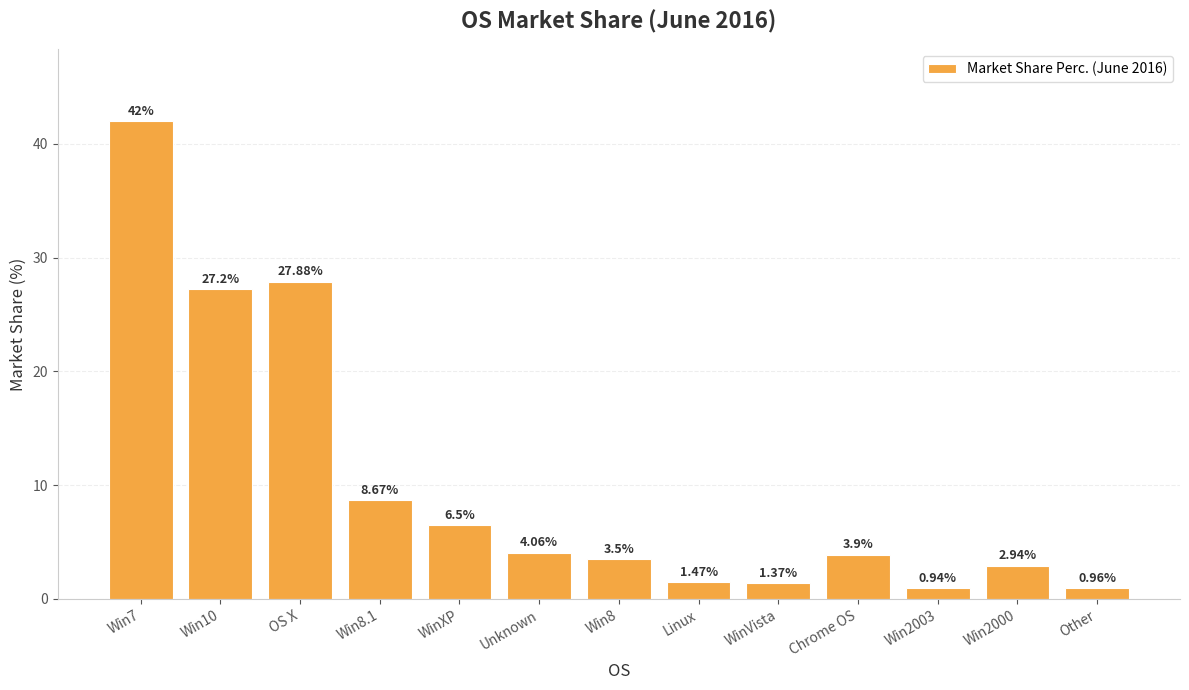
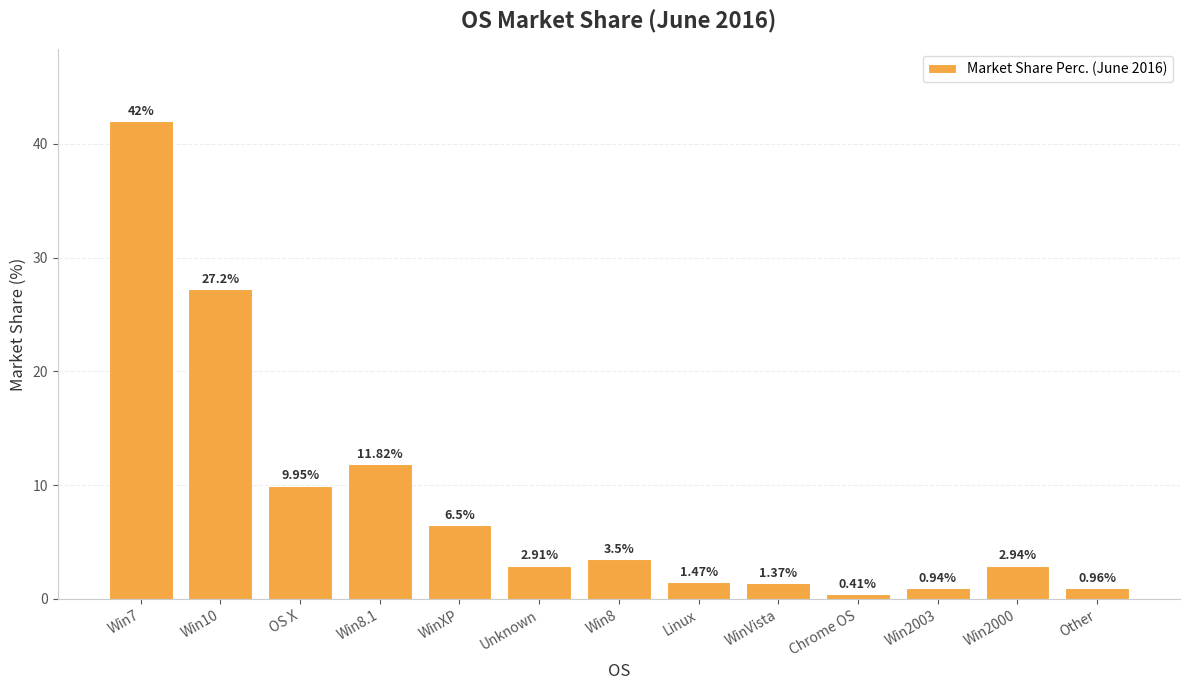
  {
    "Win7": "42%",
    "Win10": "27.2%",
-   "OS X": "27.88%",
-   "Win8.1": "8.67%",
+   "OS X": "9.95%",
+   "Win8.1": "11.82%",
    "WinXP": "6.5%",
-   "Unknown": "4.06%",
+   "Unknown": "2.91%",
    "Win8": "3.5%",
    "Linux": "1.47%",
    "WinVista": "1.37%",
-   "Chrome OS": "3.9%",
+   "Chrome OS": "0.41%",
    "Win2003": "0.94%",
    "Win2000": "2.94%",
    "Other": "0.96%"
  }
